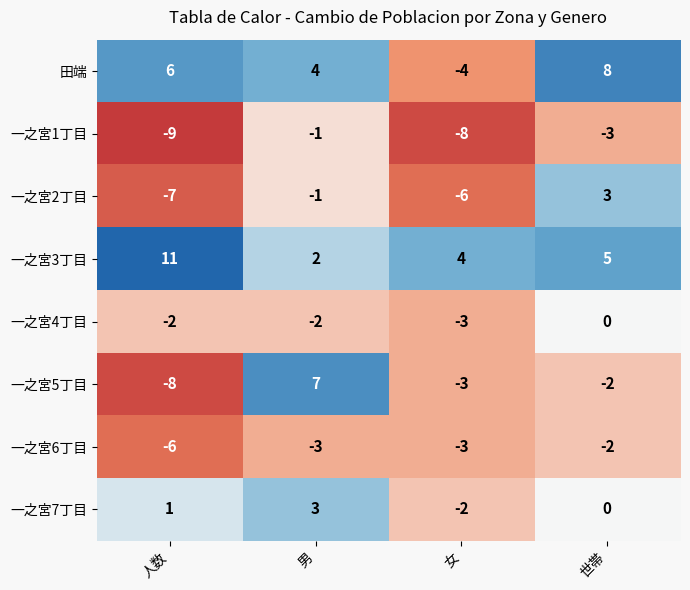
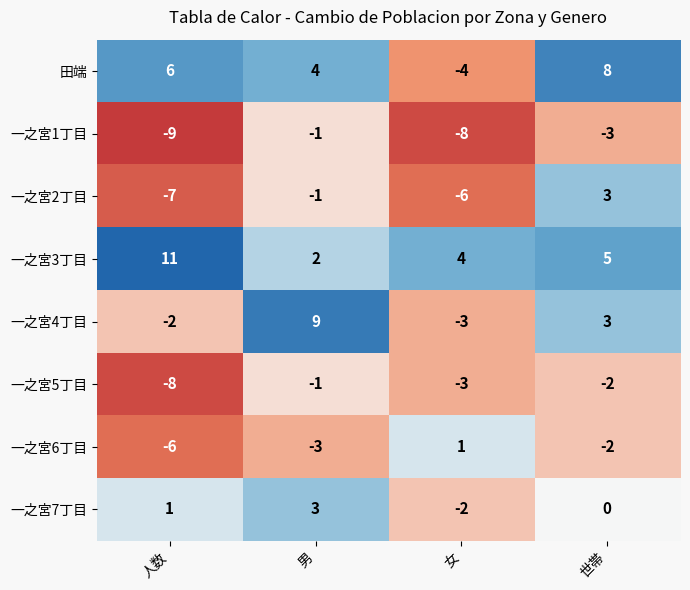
  {
    "田端": {
      "人数": 6,
      "男": 4,
      "女": -4,
      "世帯": 8
    },
    "一之宮1丁目": {
      "人数": -9,
      "男": -1,
      "女": -8,
      "世帯": -3
    },
    "一之宮2丁目": {
      "人数": -7,
      "男": -1,
      "女": -6,
      "世帯": 3
    },
    "一之宮3丁目": {
      "人数": 11,
      "男": 2,
      "女": 4,
      "世帯": 5
    },
    "一之宮4丁目": {
      "人数": -2,
-     "男": -2,
+     "男": 9,
      "女": -3,
-     "世帯": 0
+     "世帯": 3
    },
    "一之宮5丁目": {
      "人数": -8,
-     "男": 7,
+     "男": -1,
      "女": -3,
      "世帯": -2
    },
    "一之宮6丁目": {
      "人数": -6,
      "男": -3,
-     "女": -3,
+     "女": 1,
      "世帯": -2
    },
    "一之宮7丁目": {
      "人数": 1,
      "男": 3,
      "女": -2,
      "世帯": 0
    }
  }
